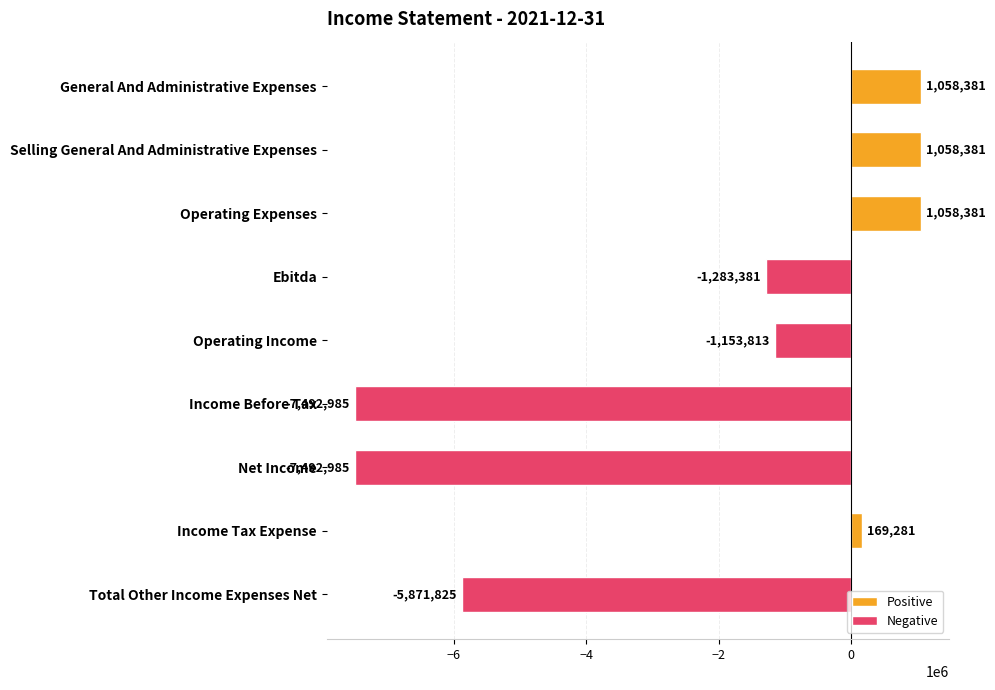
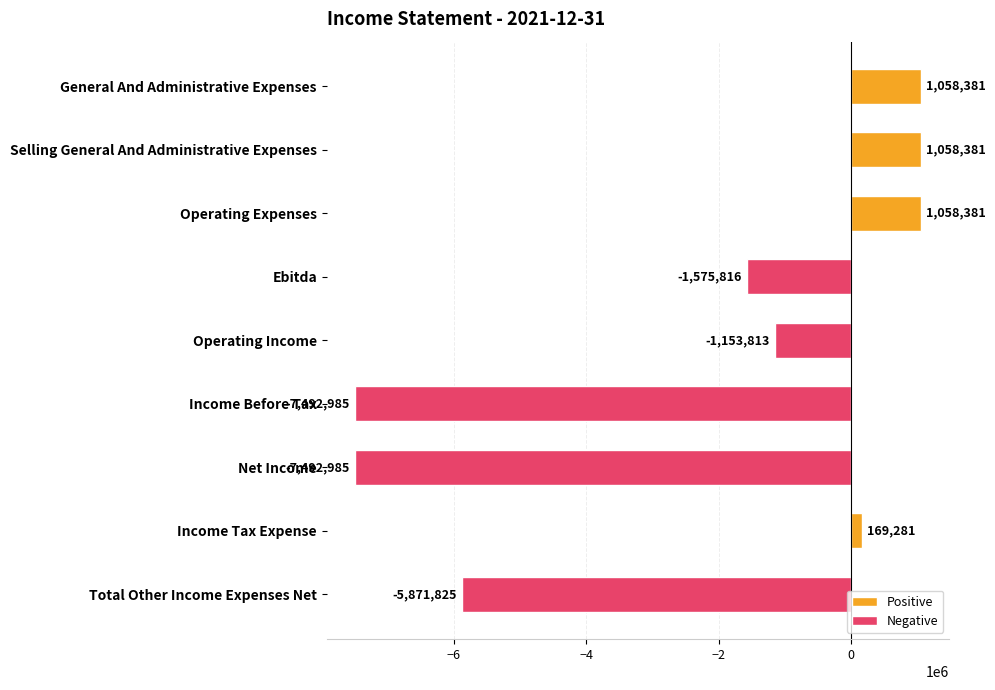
  {
    "Positive": {
      "General And Administrative Expenses": "1,058,381",
      "Selling General And Administrative Expenses": "1,058,381",
      "Operating Expenses": "1,058,381",
      "Income Tax Expense": "169,281"
    },
    "Negative": {
-     "Ebitda": "-1,283,381",
+     "Ebitda": "-1,575,816",
      "Operating Income": "-1,153,813",
      "Income Before Tax": "-7,492,985",
      "Net Income": "-7,492,985",
      "Total Other Income Expenses Net": "-5,871,825"
    }
  }
